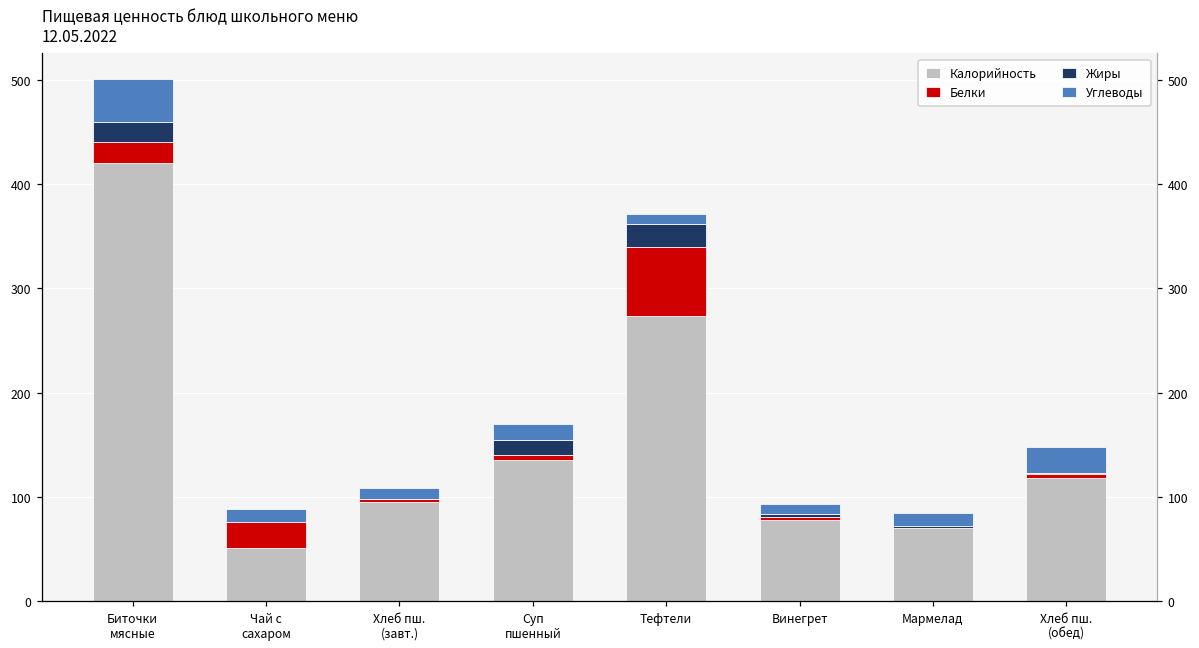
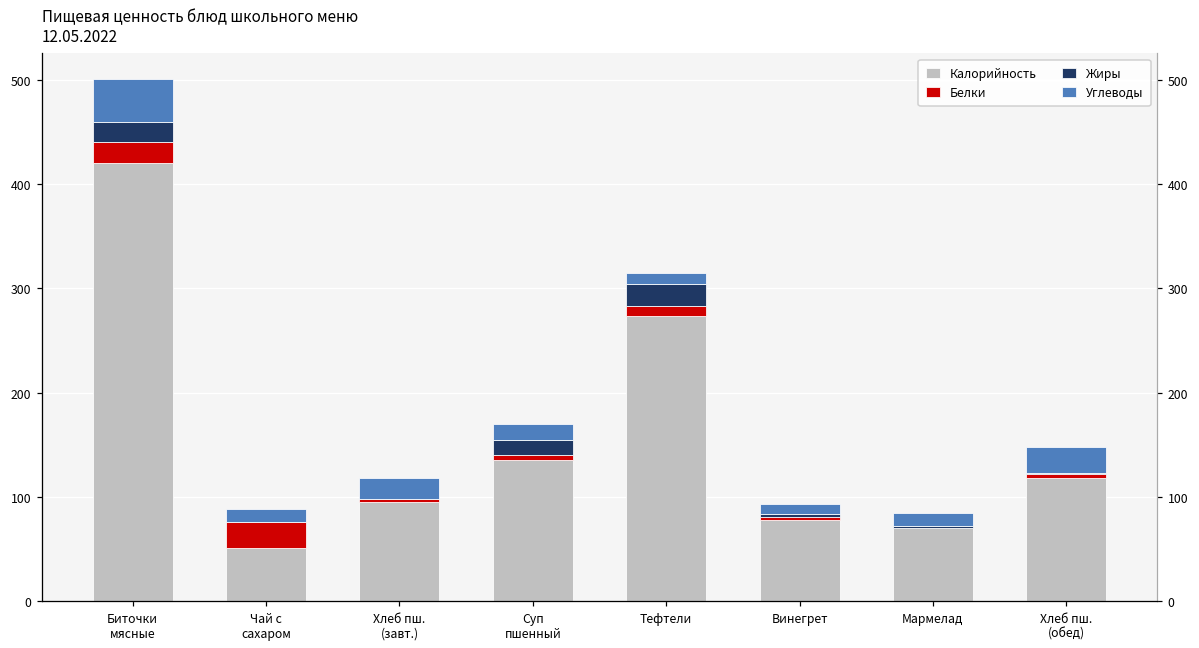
  {
    "Калорийность": {
      "Биточки мясные": 420,
      "Чай с сахаром": 50,
      "Хлеб пш. (завт.)": 90,
      "Суп пшенный": 130,
      "Тефтели": 270,
      "Винегрет": 80,
      "Мармелад": 70,
      "Хлеб пш. (обед)": 120
    },
    "Белки": {
      "Биточки мясные": 20,
      "Чай с сахаром": 30,
      "Хлеб пш. (завт.)": 0,
      "Суп пшенный": 0,
-     "Тефтели": 70,
+     "Тефтели": 10,
      "Хлеб пш. (обед)": 0
    },
    "Жиры": {
      "Биточки мясные": 20,
      "Чай с сахаром": 0,
      "Суп пшенный": 20,
      "Тефтели": 20,
      "Винегрет": 0
    },
    "Углеводы": {
      "Биточки мясные": 40,
      "Чай с сахаром": 10,
-     "Хлеб пш. (завт.)": 10,
+     "Хлеб пш. (завт.)": 20,
      "Суп пшенный": 20,
      "Тефтели": 10,
      "Винегрет": 10,
      "Мармелад": 10,
      "Хлеб пш. (обед)": 30
    }
  }
